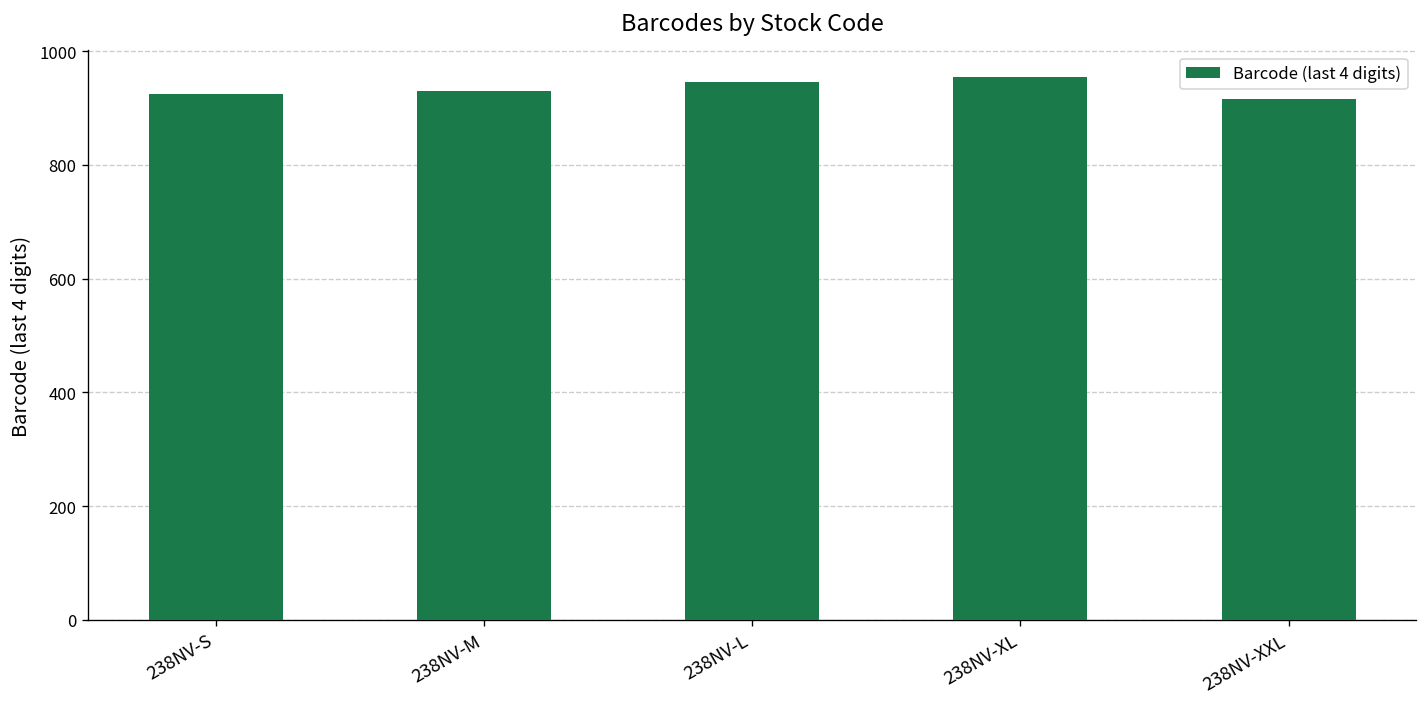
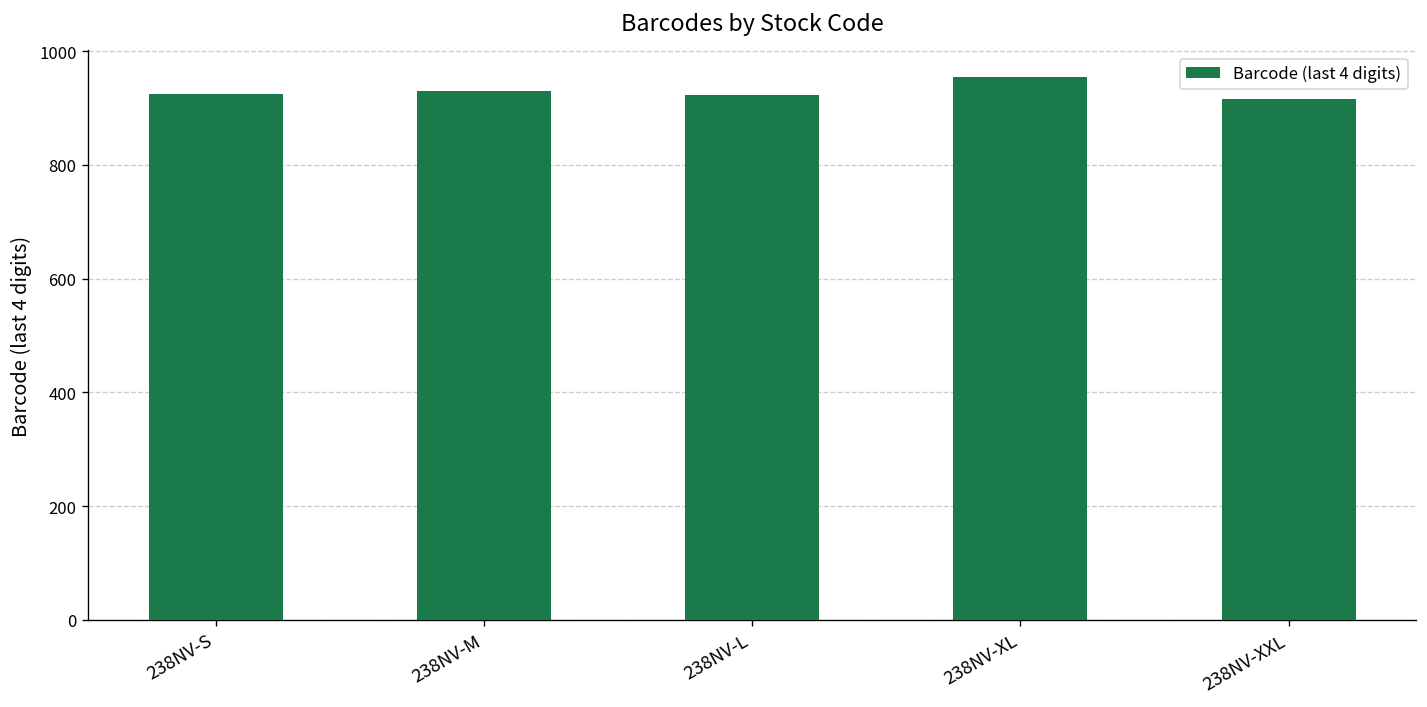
  {
    "238NV-S": 930,
    "238NV-M": 930,
-   "238NV-L": 950,
+   "238NV-L": 920,
    "238NV-XL": 950,
    "238NV-XXL": 920
  }
